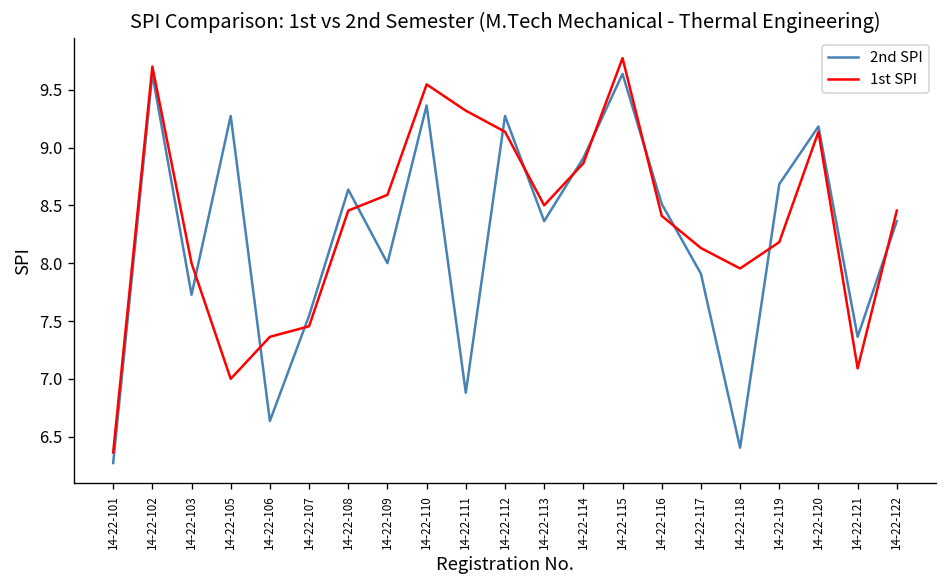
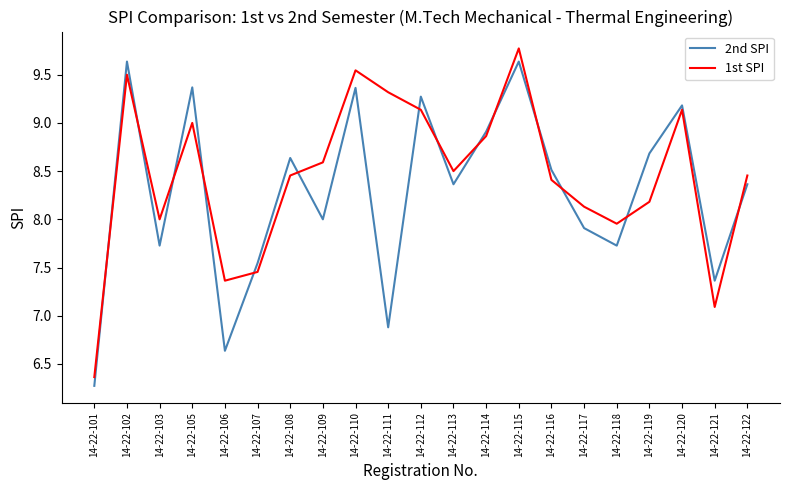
  {
    "2nd SPI": {
      "14-22-101": 6.3,
      "14-22-102": 9.6,
      "14-22-103": 7.7,
-     "14-22-105": 9.3,
+     "14-22-105": 9.4,
      "14-22-106": 6.6,
      "14-22-107": 7.5,
      "14-22-108": 8.6,
      "14-22-109": 8.0,
      "14-22-110": 9.4,
      "14-22-111": 6.9,
      "14-22-112": 9.3,
      "14-22-113": 8.4,
      "14-22-114": 8.9,
      "14-22-115": 9.6,
      "14-22-116": 8.5,
      "14-22-117": 7.9,
-     "14-22-118": 6.4,
+     "14-22-118": 7.7,
      "14-22-119": 8.7,
      "14-22-120": 9.2,
      "14-22-121": 7.4,
      "14-22-122": 8.4
    },
    "1st SPI": {
      "14-22-101": 6.4,
-     "14-22-102": 9.7,
+     "14-22-102": 9.5,
      "14-22-103": 8.0,
-     "14-22-105": 7,
+     "14-22-105": 9,
      "14-22-106": 7.4,
      "14-22-107": 7.5,
      "14-22-108": 8.5,
      "14-22-109": 8.6,
      "14-22-110": 9.5,
      "14-22-111": 9.3,
      "14-22-112": 9.1,
      "14-22-113": 8.5,
      "14-22-114": 8.9,
      "14-22-115": 9.8,
      "14-22-116": 8.4,
      "14-22-117": 8.1,
      "14-22-118": 8.0,
      "14-22-119": 8.2,
      "14-22-120": 9.1,
      "14-22-121": 7.1,
      "14-22-122": 8.5
    }
  }
